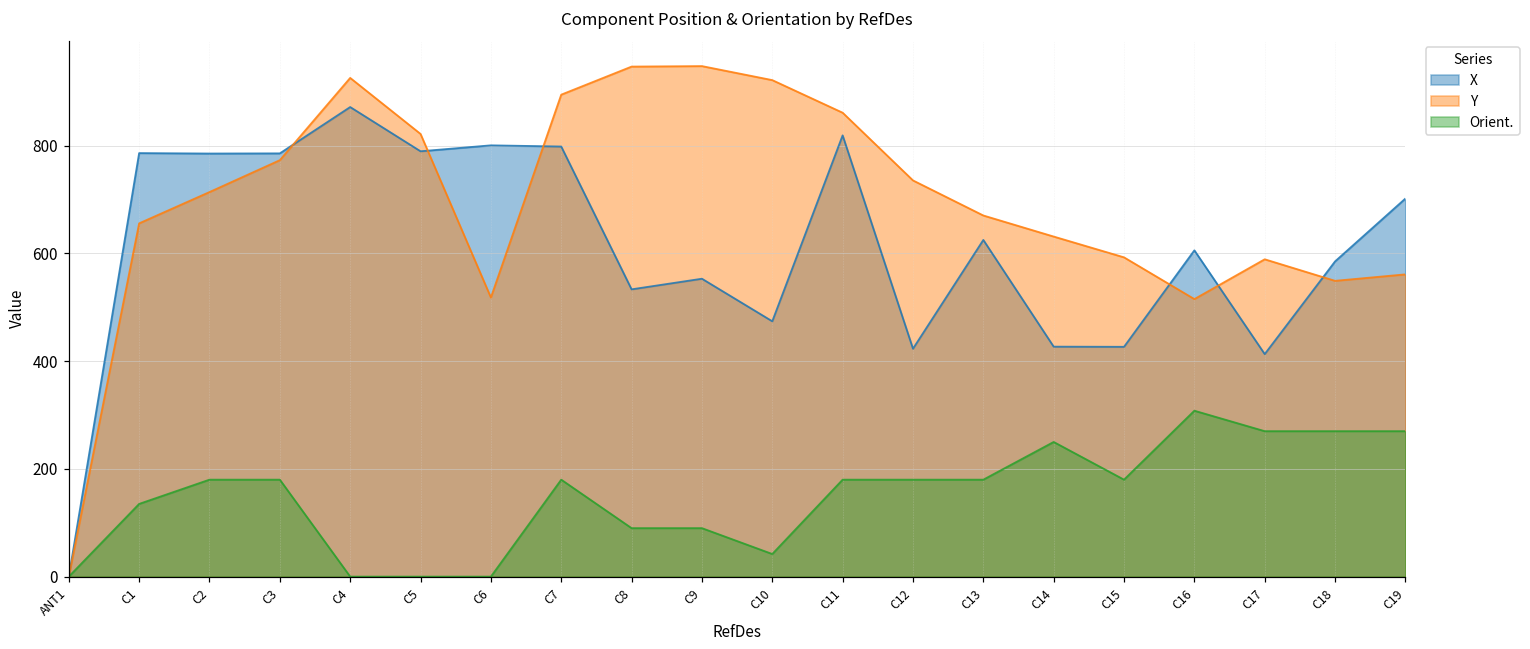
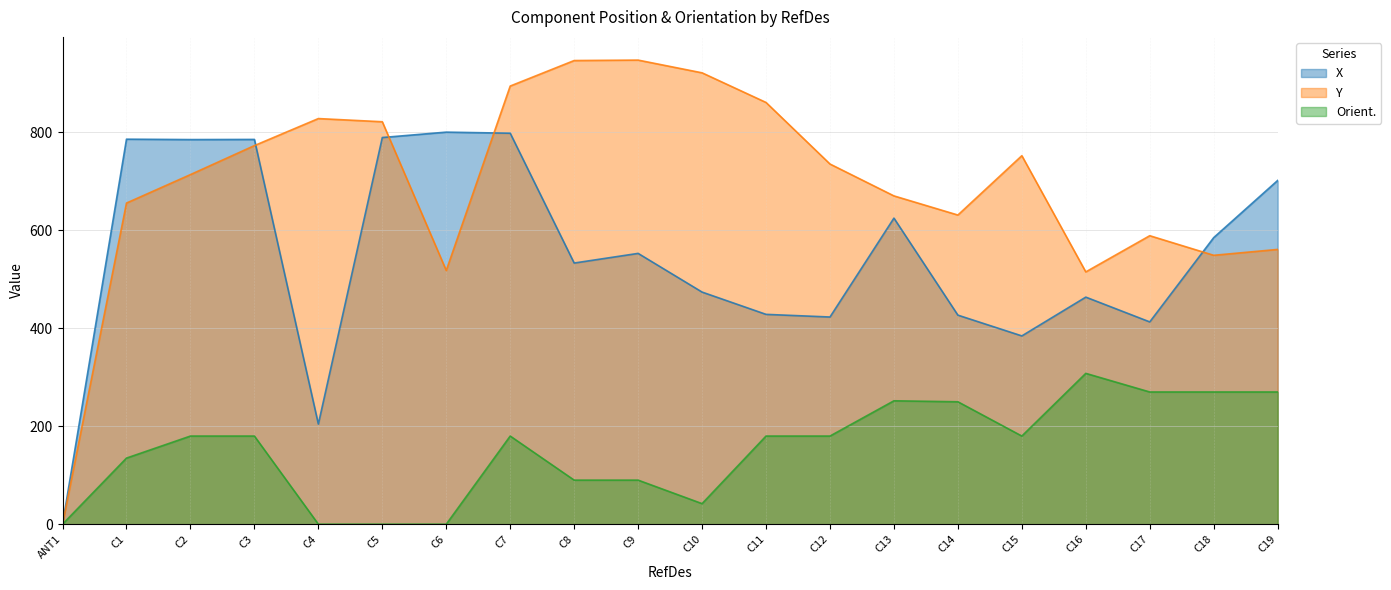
  {
    "X": {
      "C1": 790,
      "C2": 790,
      "C3": 790,
-     "C4": 870,
+     "C4": 200,
      "C5": 790,
      "C6": 800,
      "C7": 800,
      "C8": 530,
      "C9": 550,
      "C10": 470,
-     "C11": 820,
+     "C11": 430,
      "C12": 420,
      "C13": 630,
      "C14": 430,
-     "C15": 430,
-     "C16": 610,
+     "C15": 380,
+     "C16": 460,
      "C17": 410,
      "C18": 590,
      "C19": 700
    },
    "Y": {
      "C1": 660,
      "C2": 710,
      "C3": 770,
-     "C4": 930,
+     "C4": 830,
      "C5": 820,
      "C6": 520,
      "C7": 890,
      "C8": 950,
      "C9": 950,
      "C10": 920,
      "C11": 860,
      "C12": 740,
      "C13": 670,
      "C14": 630,
-     "C15": 590,
+     "C15": 750,
      "C16": 520,
      "C17": 590,
      "C18": 550,
      "C19": 560
    },
    "Orient.": {
      "C1": 140,
      "C2": 180,
      "C3": 180,
      "C4": 0,
      "C5": 0,
      "C6": 0,
      "C7": 180,
      "C8": 90,
      "C9": 90,
      "C10": 40,
      "C11": 180,
      "C12": 180,
-     "C13": 180,
+     "C13": 250,
      "C14": 250,
      "C15": 180,
      "C16": 310,
      "C17": 270,
      "C18": 270,
      "C19": 270
    }
  }
